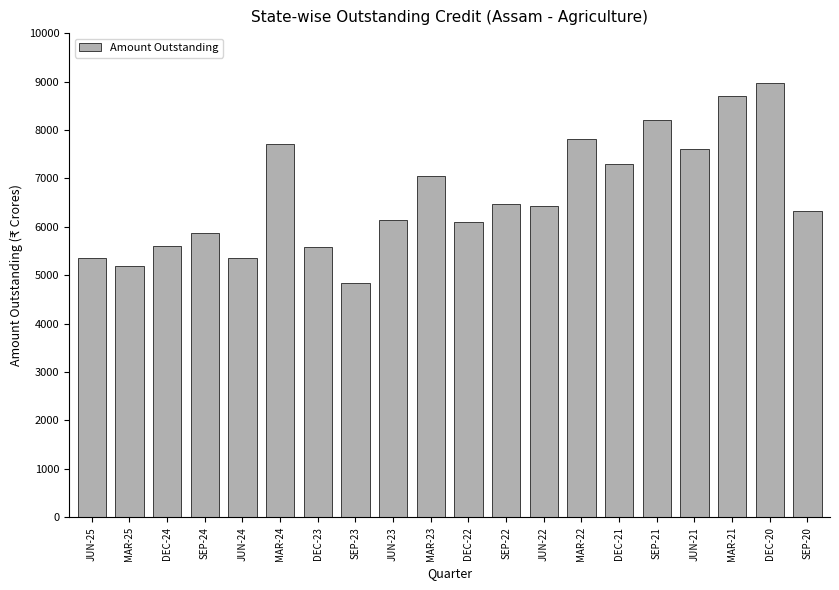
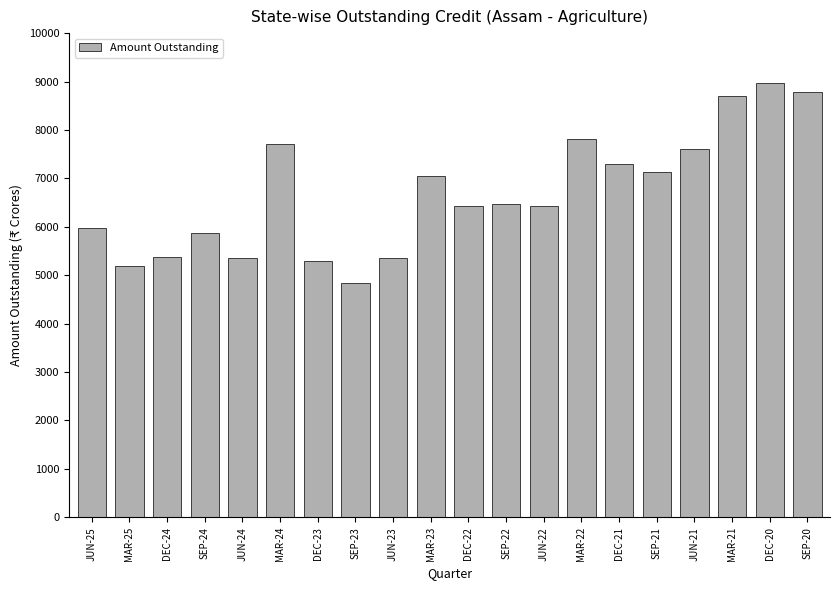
  {
-   "JUN-25": 5400,
+   "JUN-25": 6000,
    "MAR-25": 5200,
-   "DEC-24": 5600,
+   "DEC-24": 5400,
    "SEP-24": 5900,
    "JUN-24": 5400,
    "MAR-24": 7700,
-   "DEC-23": 5600,
+   "DEC-23": 5300,
    "SEP-23": 4800,
-   "JUN-23": 6100,
+   "JUN-23": 5400,
    "MAR-23": 7100,
-   "DEC-22": 6100,
+   "DEC-22": 6400,
    "SEP-22": 6500,
    "JUN-22": 6400,
    "MAR-22": 7800,
    "DEC-21": 7300,
-   "SEP-21": 8200,
+   "SEP-21": 7100,
    "JUN-21": 7600,
    "MAR-21": 8700,
    "DEC-20": 9000,
-   "SEP-20": 6300
+   "SEP-20": 8800
  }
